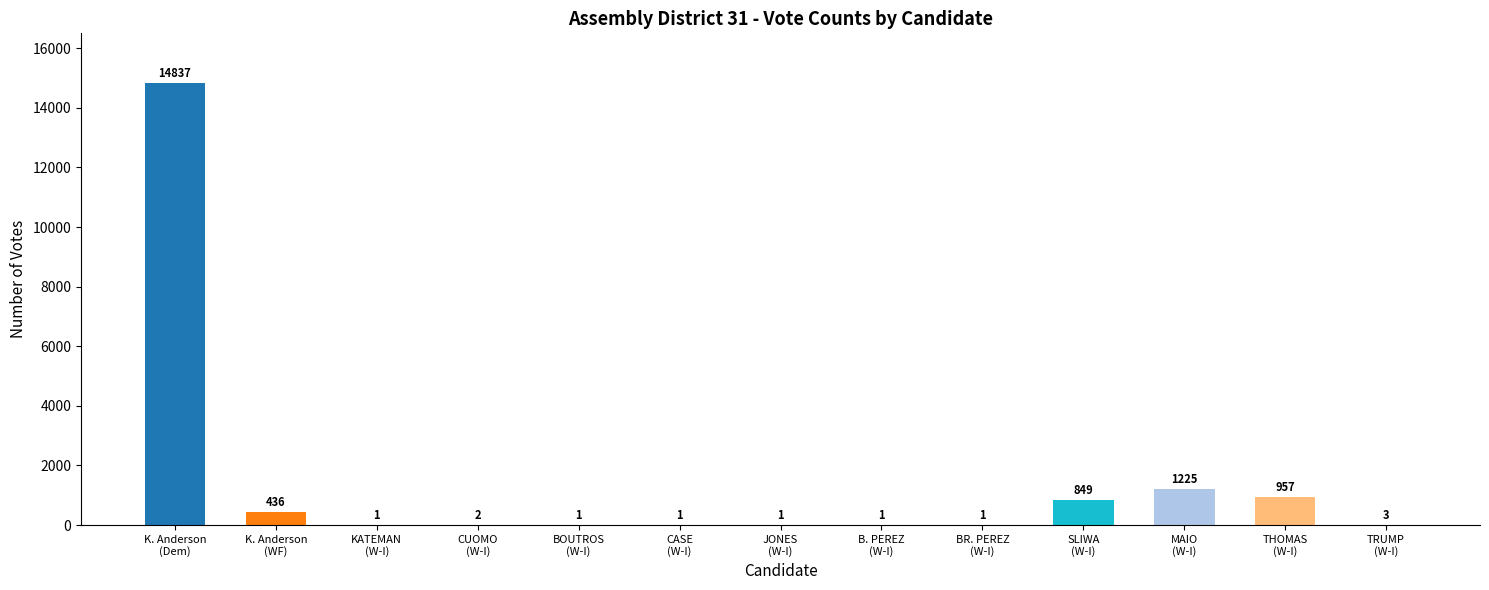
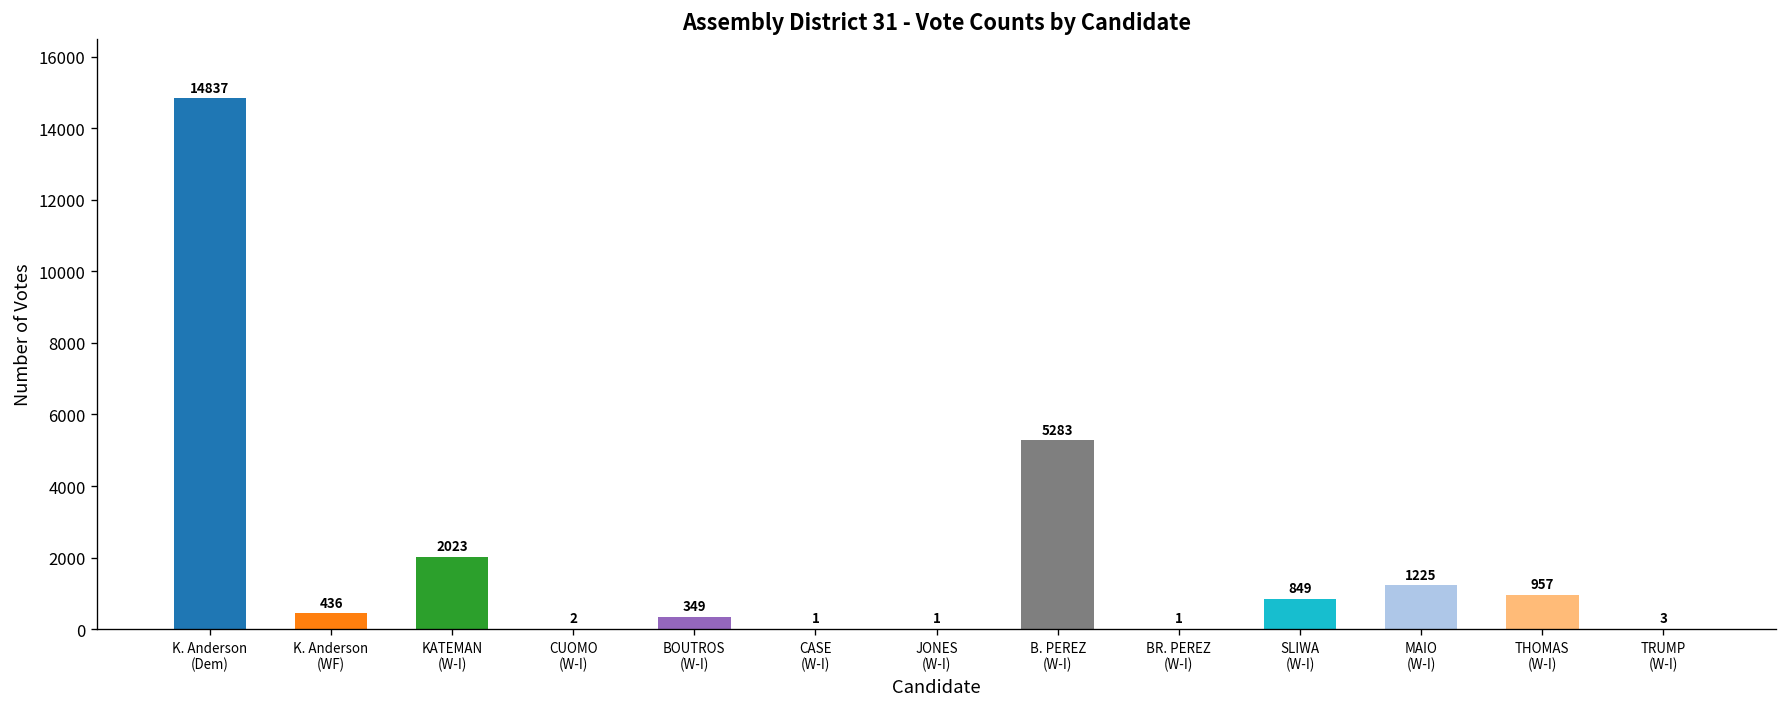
  {
    "K. Anderson (Dem)": 14837,
    "K. Anderson (WF)": 436,
-   "KATEMAN (W-I)": 1,
+   "KATEMAN (W-I)": 2023,
    "CUOMO (W-I)": 2,
-   "BOUTROS (W-I)": 1,
+   "BOUTROS (W-I)": 349,
    "CASE (W-I)": 1,
    "JONES (W-I)": 1,
-   "B. PEREZ (W-I)": 1,
+   "B. PEREZ (W-I)": 5283,
    "BR. PEREZ (W-I)": 1,
    "SLIWA (W-I)": 849,
    "MAIO (W-I)": 1225,
    "THOMAS (W-I)": 957,
    "TRUMP (W-I)": 3
  }
